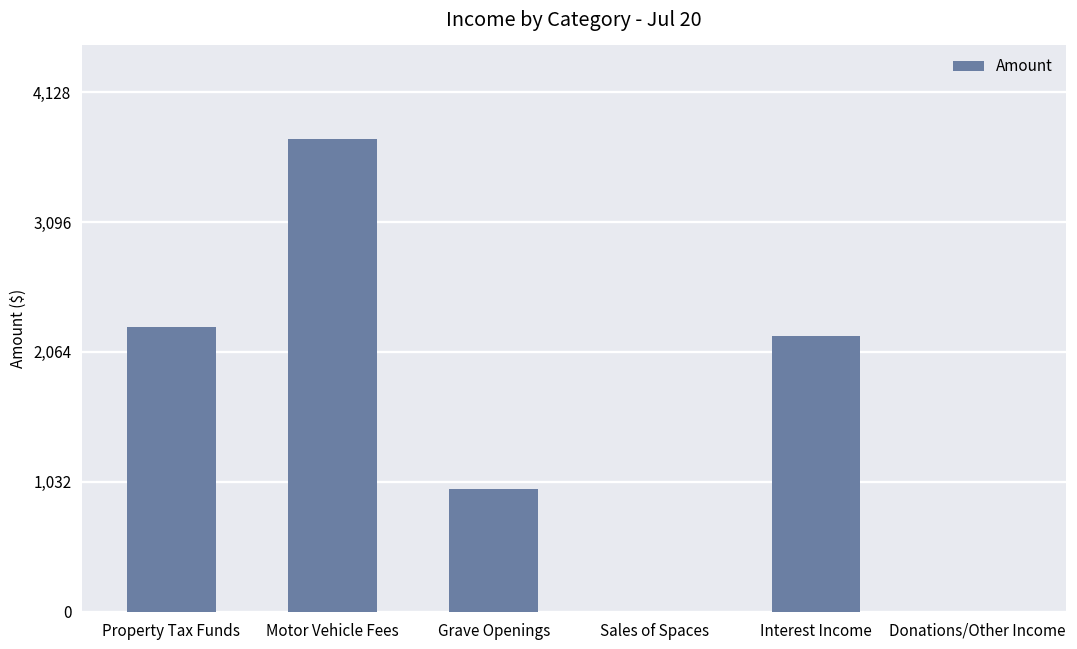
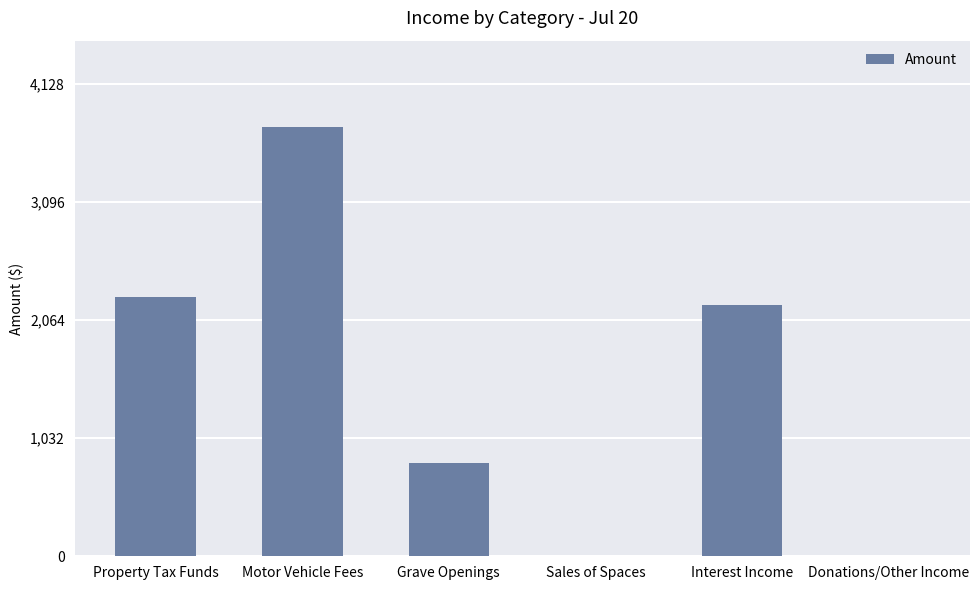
  {
    "Property Tax Funds": "2,260",
    "Motor Vehicle Fees": "3,750",
-   "Grave Openings": "980",
+   "Grave Openings": "820",
    "Sales of Spaces": "0",
    "Interest Income": "2,190",
    "Donations/Other Income": "0"
  }
